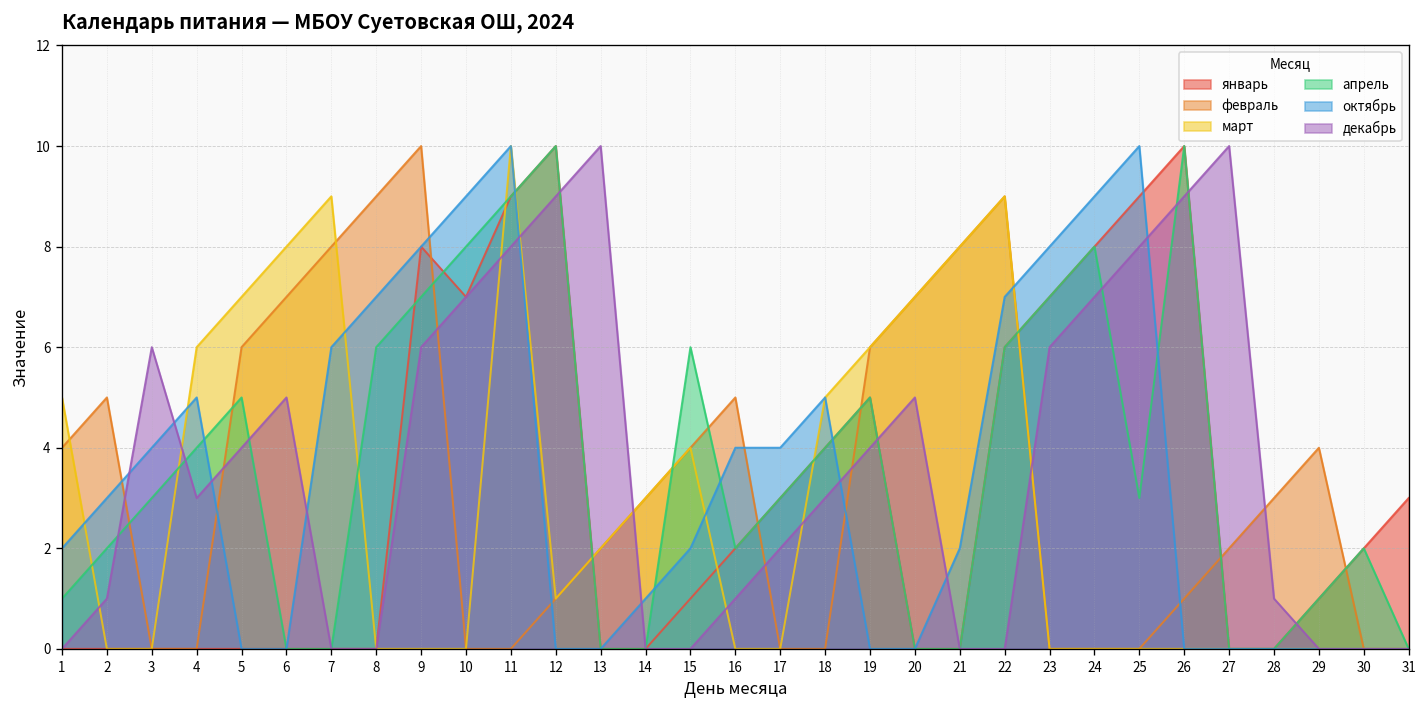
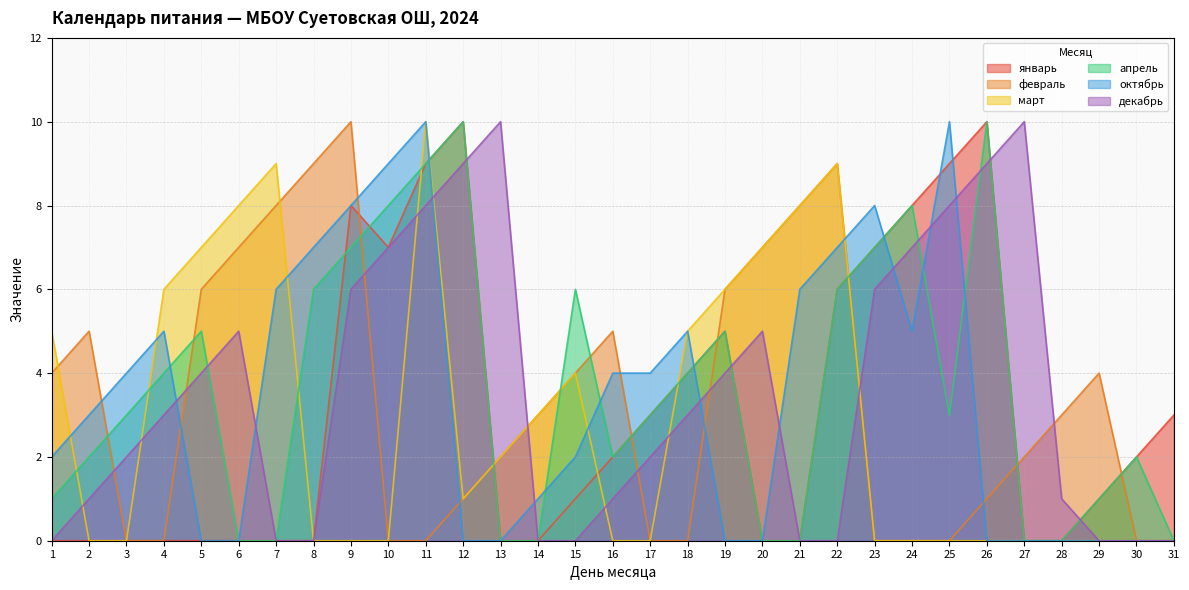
  {
    "апрель": {
      "1": 1,
      "2": 2,
      "3": 3,
      "4": 4,
      "5": 5,
      "8": 6,
      "9": 7,
      "10": 8,
      "15": 6,
      "25": 3
    },
    "октябрь": {
      "1": 2,
      "2": 3,
      "3": 4,
      "4": 5,
      "7": 6,
      "8": 7,
      "10": 9,
      "12": 0,
      "14": 1,
      "15": 2,
      "16": 4,
      "17": 4,
      "19": 0,
-     "21": 2,
+     "21": 6,
      "22": 7,
      "23": 8,
-     "24": 9,
+     "24": 5,
      "25": 10
    },
    "декабрь": {
      "2": 1,
-     "3": 6,
+     "3": 2,
      "4": 3,
      "5": 4,
      "6": 5,
      "9": 6,
      "11": 8,
      "12": 9,
      "13": 10,
      "15": 0,
      "16": 1,
      "17": 2,
      "18": 3,
      "19": 4,
      "20": 5,
      "22": 0,
      "23": 6,
      "24": 7,
      "25": 8,
      "26": 9,
      "27": 10,
      "28": 1
    }
  }
